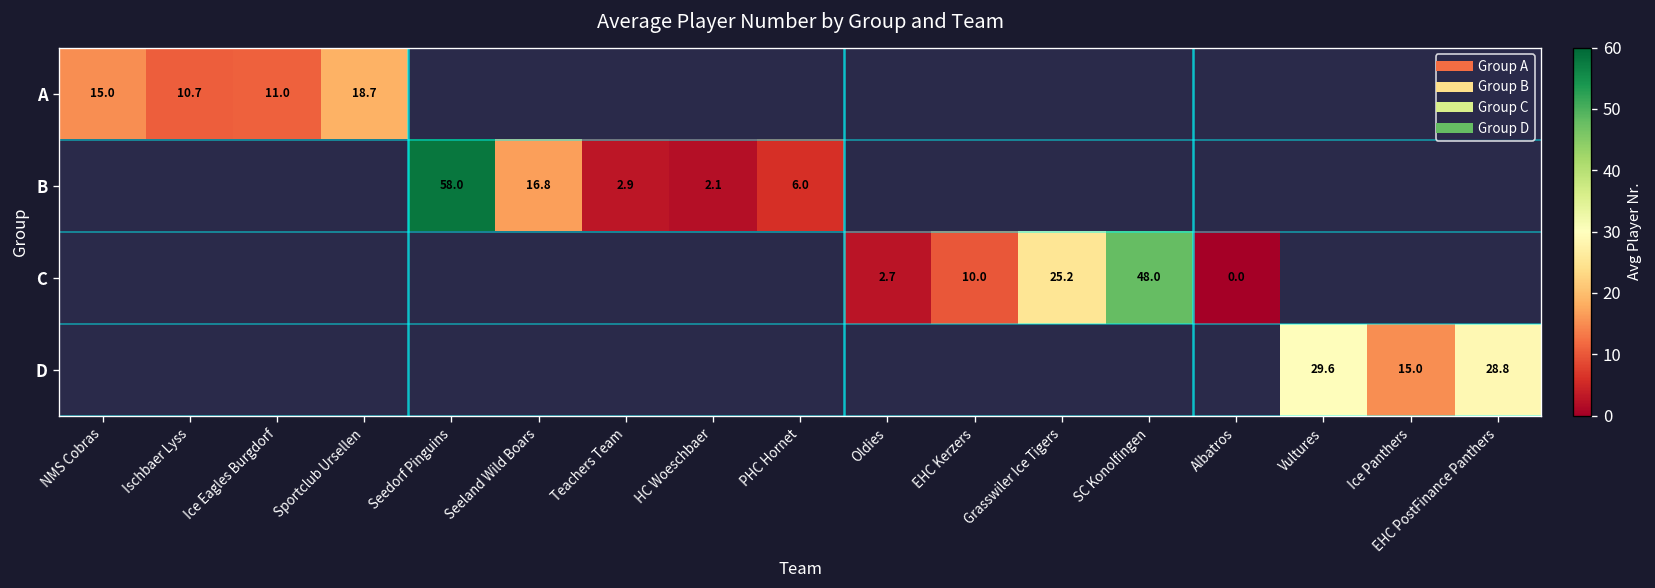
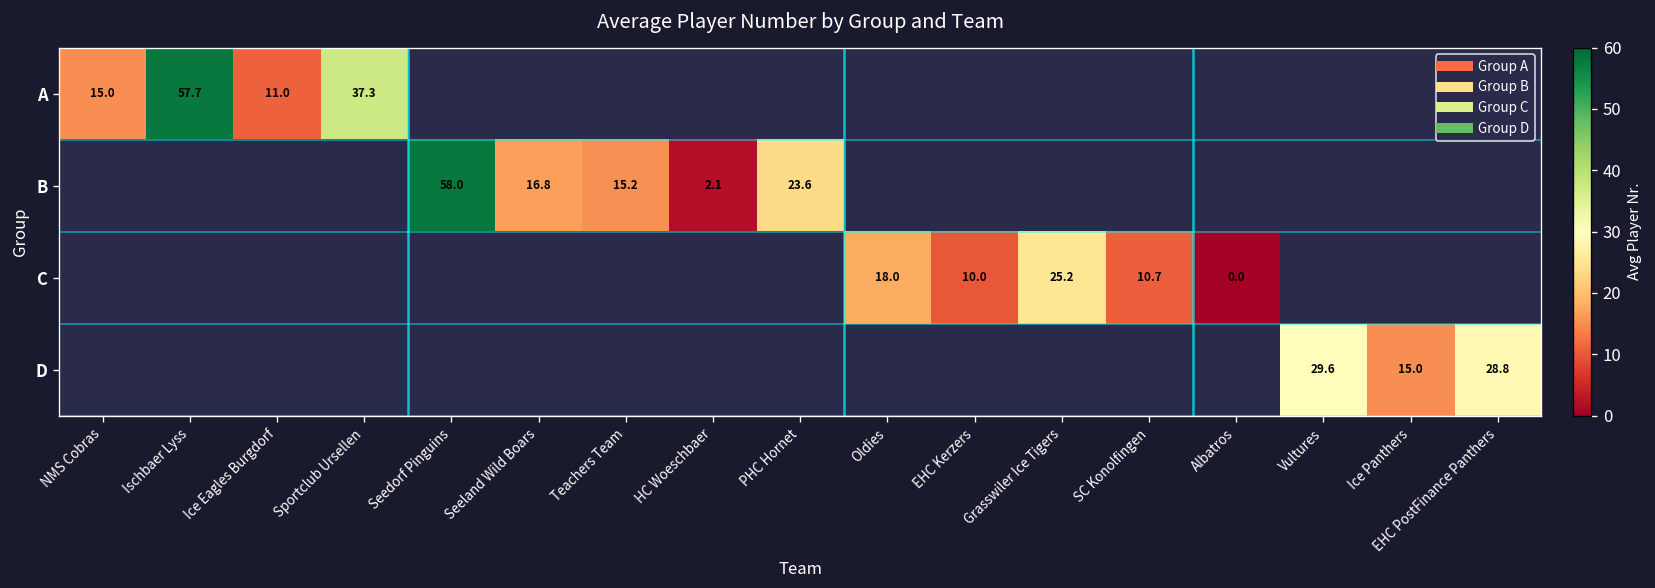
  {
    "A": {
      "NMS Cobras": 15.0,
-     "Ischbaer Lyss": 10.7,
+     "Ischbaer Lyss": 57.7,
      "Ice Eagles Burgdorf": 11.0,
-     "Sportclub Ursellen": 18.7
+     "Sportclub Ursellen": 37.3
    },
    "B": {
      "Seedorf Pinguins": 58.0,
      "Seeland Wild Boars": 16.8,
-     "Teachers Team": 2.9,
+     "Teachers Team": 15.2,
      "HC Woeschbaer": 2.1,
-     "PHC Hornet": 6.0
+     "PHC Hornet": 23.6
    },
    "C": {
-     "Oldies": 2.7,
+     "Oldies": 18.0,
      "EHC Kerzers": 10.0,
      "Grasswiler Ice Tigers": 25.2,
-     "SC Konolfingen": 48.0,
+     "SC Konolfingen": 10.7,
      "Albatros": 0.0
    },
    "D": {
      "Vultures": 29.6,
      "Ice Panthers": 15.0,
      "EHC PostFinance Panthers": 28.8
    }
  }
